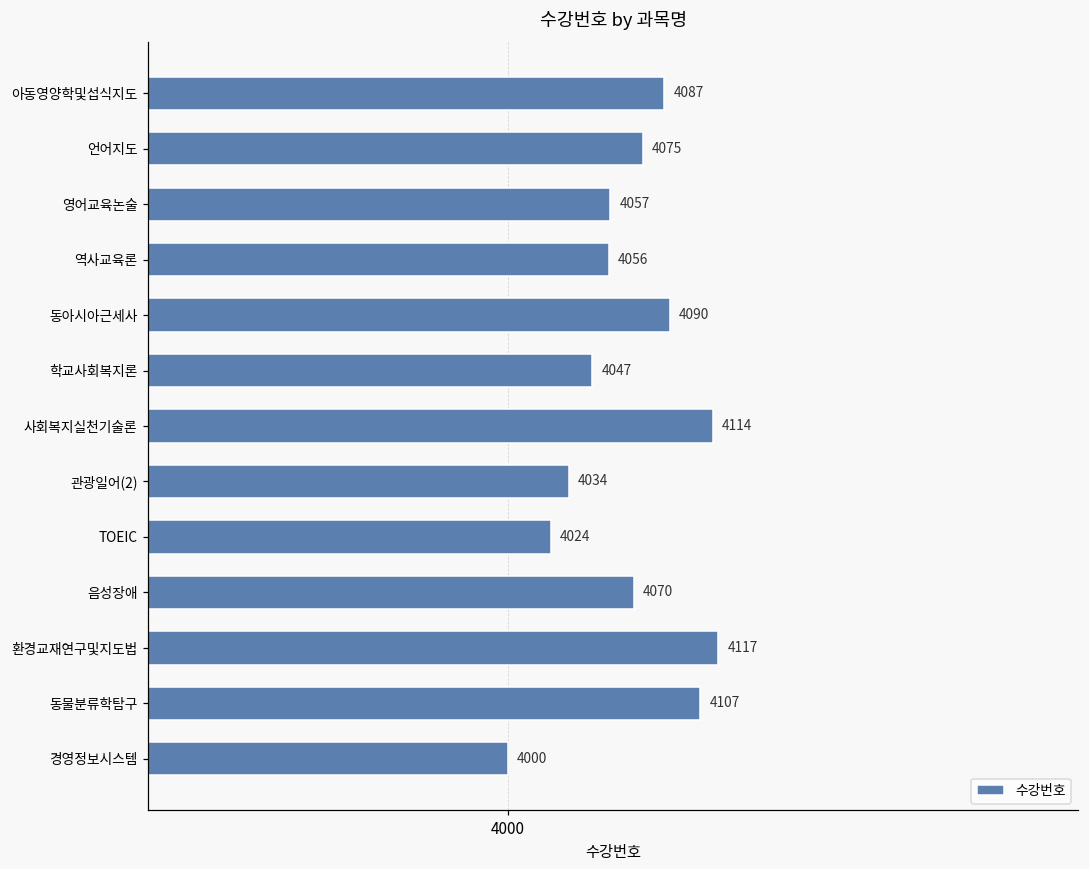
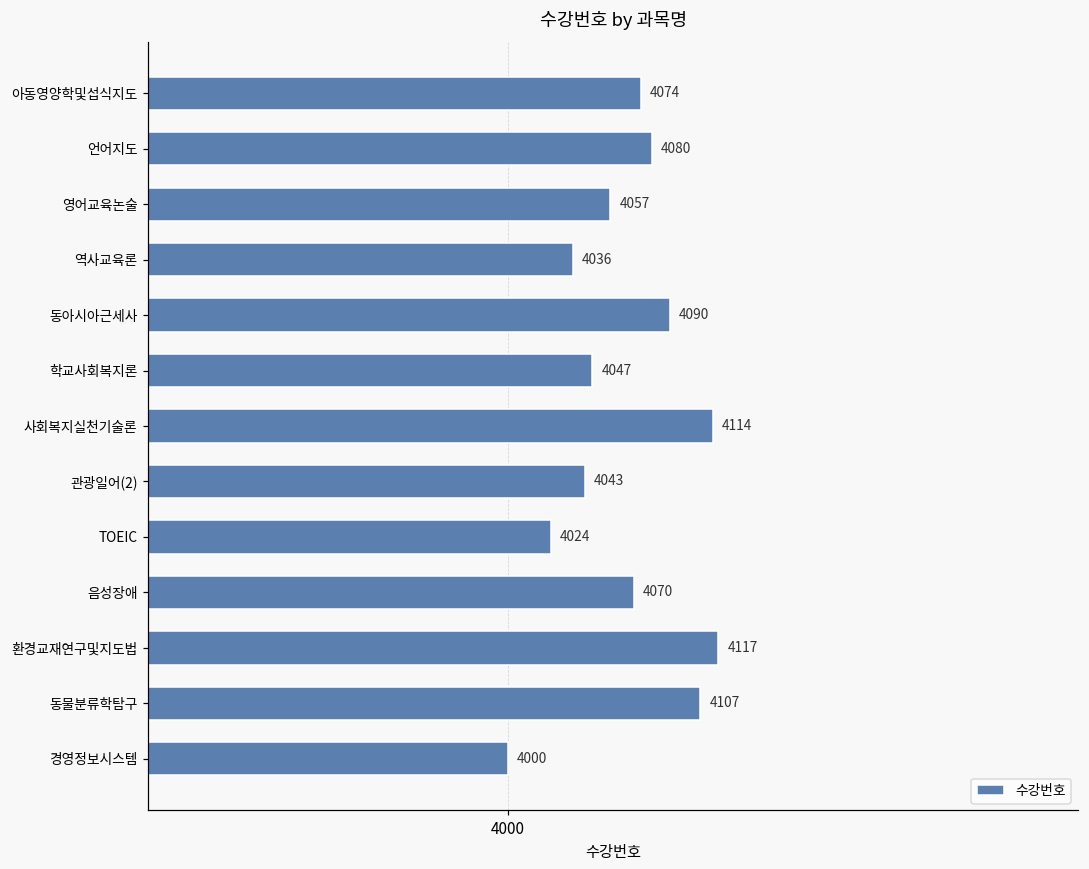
  {
-   "아동영양학및섭식지도": 4087,
-   "언어지도": 4075,
+   "아동영양학및섭식지도": 4074,
+   "언어지도": 4080,
    "영어교육논술": 4057,
-   "역사교육론": 4056,
+   "역사교육론": 4036,
    "동아시아근세사": 4090,
    "학교사회복지론": 4047,
    "사회복지실천기술론": 4114,
-   "관광일어(2)": 4034,
+   "관광일어(2)": 4043,
    "TOEIC": 4024,
    "음성장애": 4070,
    "환경교재연구및지도법": 4117,
    "동물분류학탐구": 4107,
    "경영정보시스템": 4000
  }
